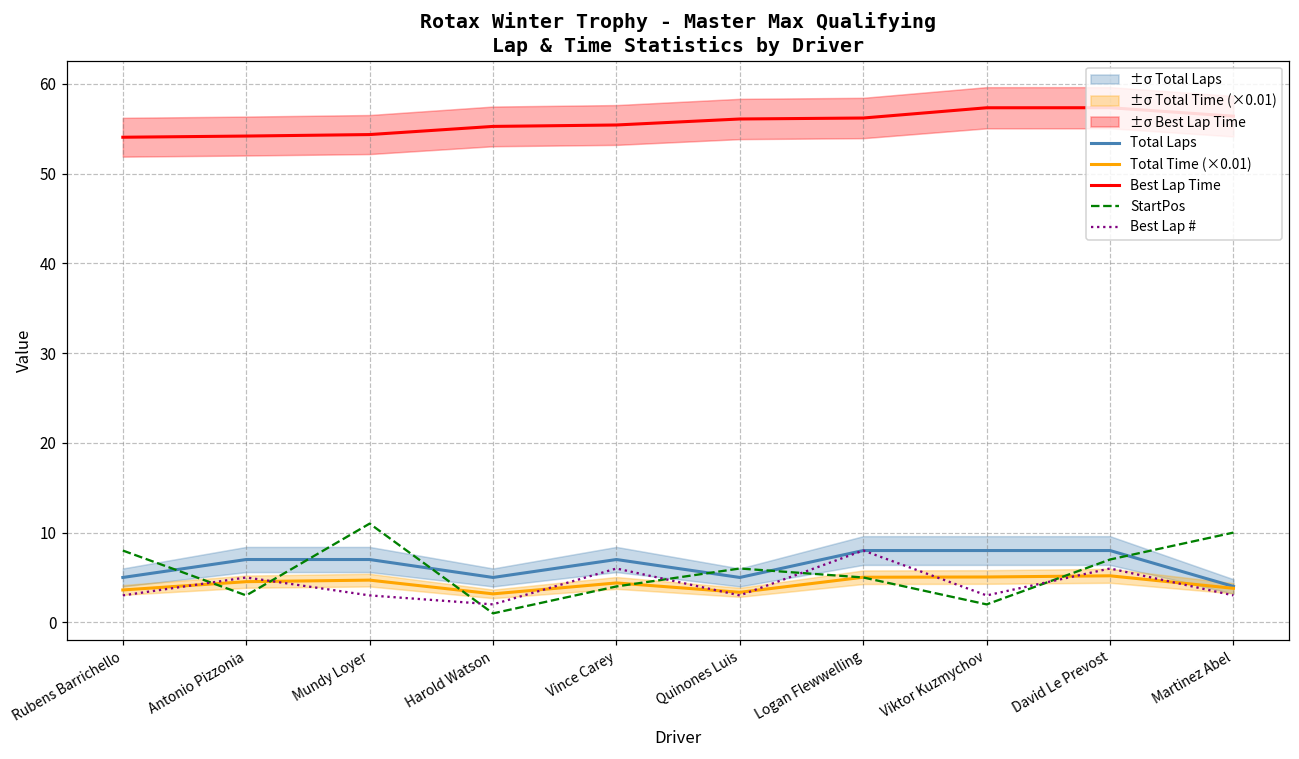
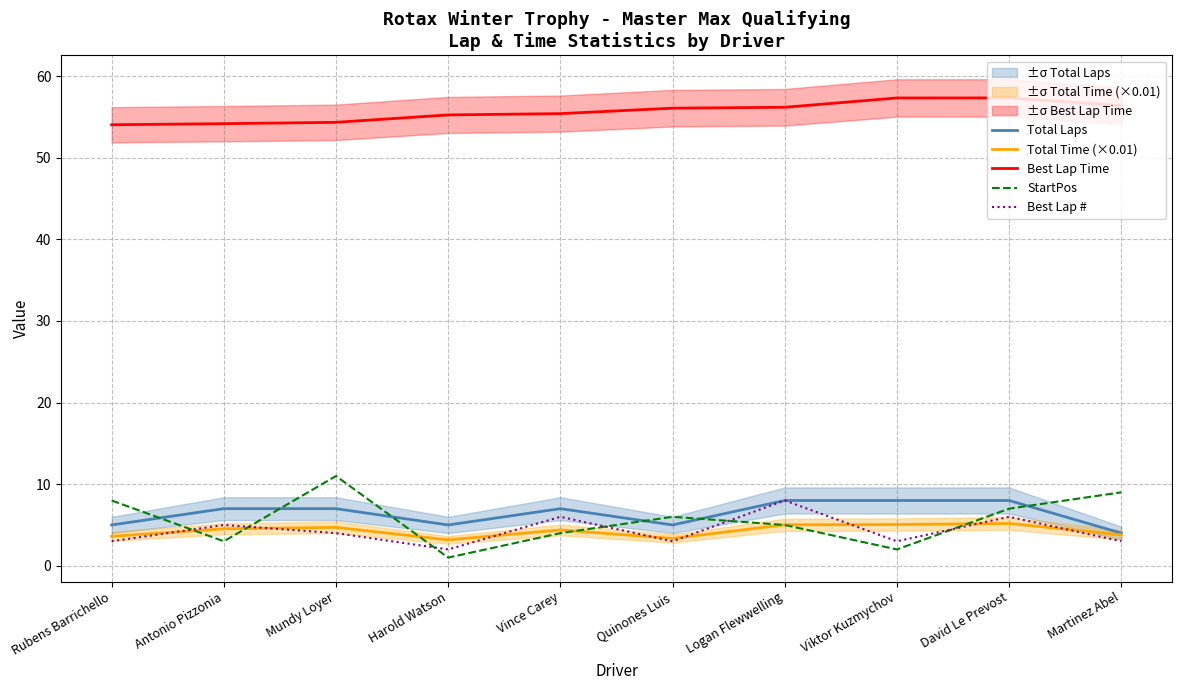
  {
    "StartPos": {
      "Rubens Barrichello": 8,
      "Antonio Pizzonia": 3,
      "Mundy Loyer": 11,
      "Harold Watson": 1,
      "Vince Carey": 4,
      "Viktor Kuzmychov": 2,
      "David Le Prevost": 7,
-     "Martinez Abel": 10
+     "Martinez Abel": 9
    },
    "Best Lap #": {
      "Rubens Barrichello": 3,
-     "Mundy Loyer": 3,
+     "Mundy Loyer": 4,
      "Harold Watson": 2,
      "Vince Carey": 6,
      "Quinones Luis": 3,
      "Viktor Kuzmychov": 3,
      "Martinez Abel": 3
    }
  }
